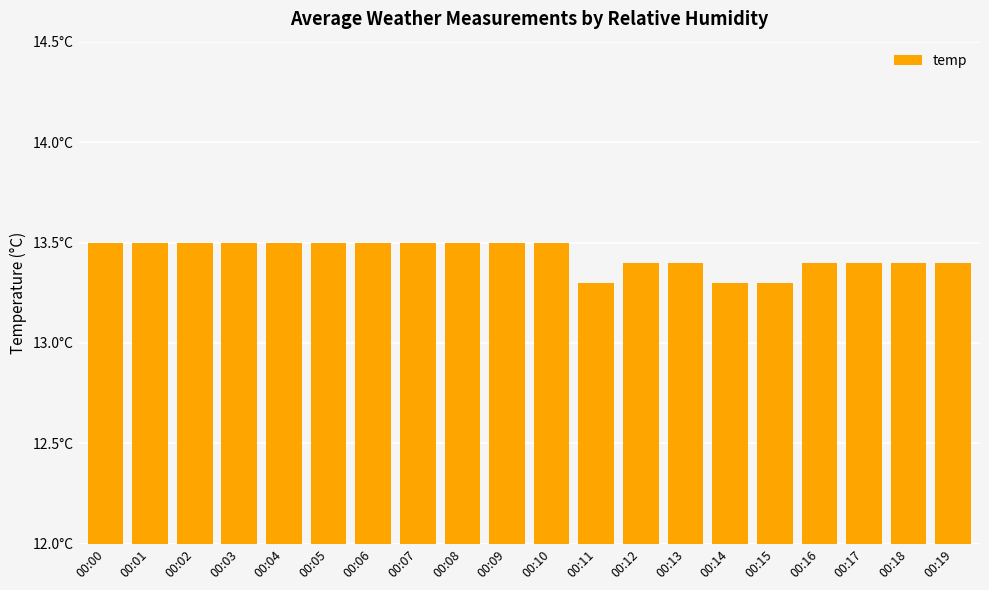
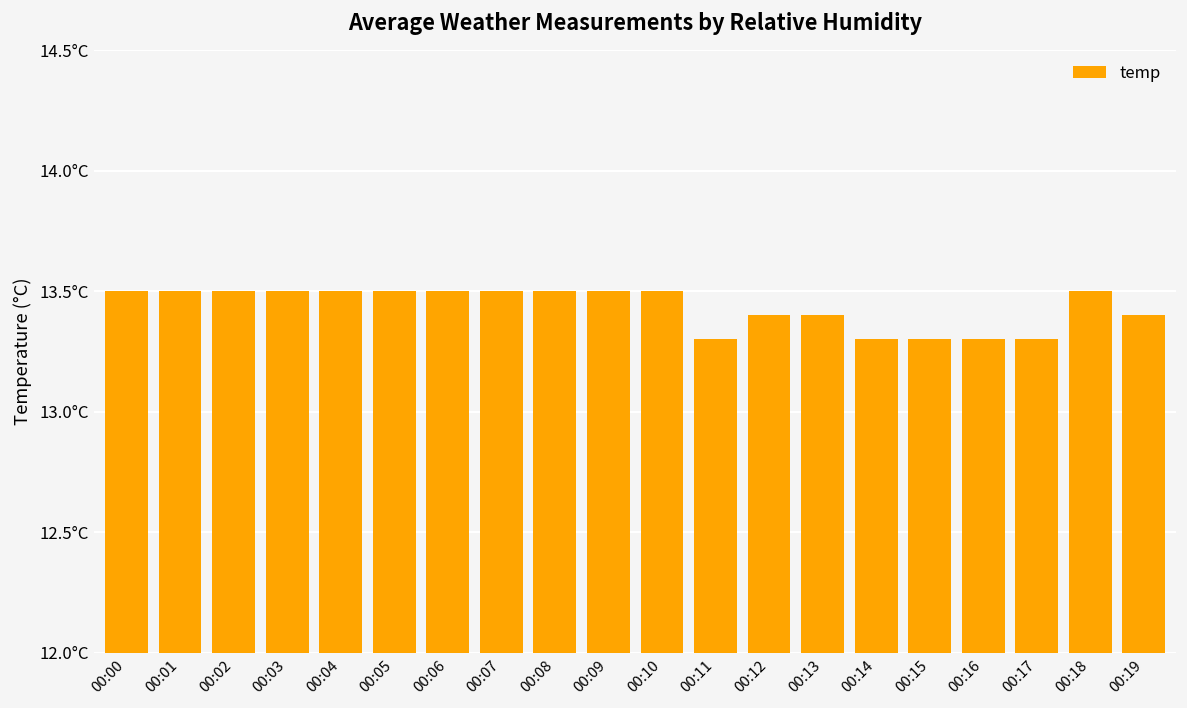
  {
    "00:00": "13.5°C",
    "00:01": "13.5°C",
    "00:02": "13.5°C",
    "00:03": "13.5°C",
    "00:04": "13.5°C",
    "00:05": "13.5°C",
    "00:06": "13.5°C",
    "00:07": "13.5°C",
    "00:08": "13.5°C",
    "00:09": "13.5°C",
    "00:10": "13.5°C",
    "00:11": "13.3°C",
    "00:12": "13.4°C",
    "00:13": "13.4°C",
    "00:14": "13.3°C",
    "00:15": "13.3°C",
-   "00:16": "13.4°C",
-   "00:17": "13.4°C",
-   "00:18": "13.4°C",
+   "00:16": "13.3°C",
+   "00:17": "13.3°C",
+   "00:18": "13.5°C",
    "00:19": "13.4°C"
  }
